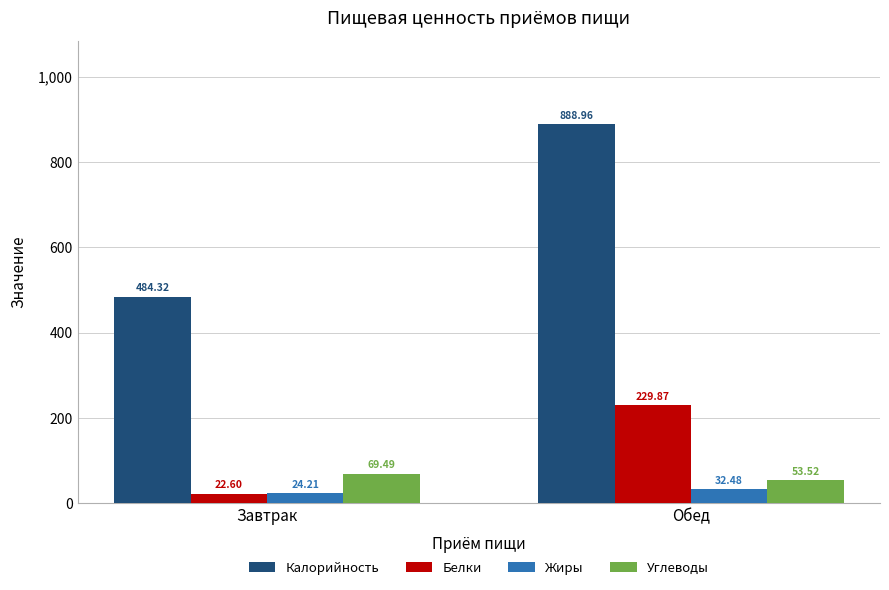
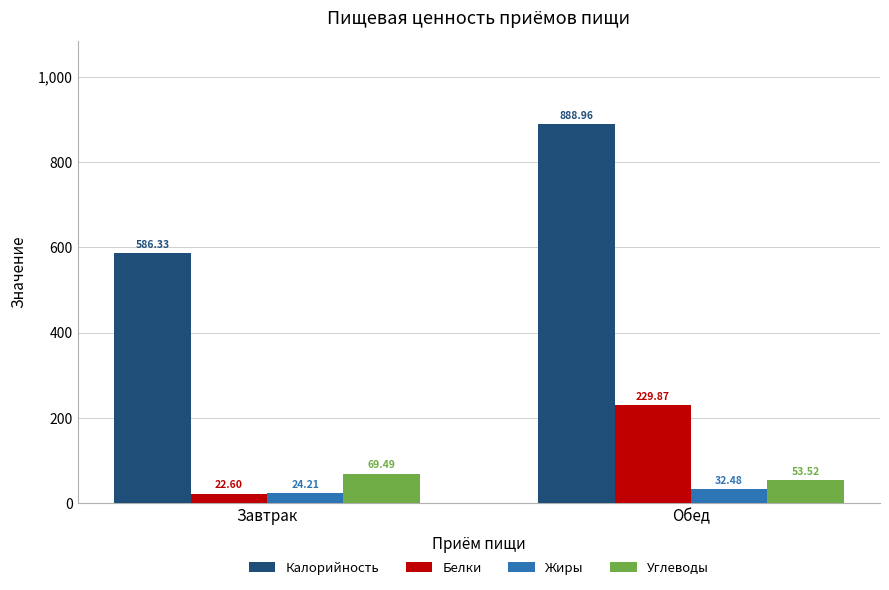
  {
    "Калорийность": {
-     "Завтрак": 484.32,
+     "Завтрак": 586.33,
      "Обед": 888.96
    },
    "Белки": {
      "Завтрак": 22.60,
      "Обед": 229.87
    },
    "Жиры": {
      "Завтрак": 24.21,
      "Обед": 32.48
    },
    "Углеводы": {
      "Завтрак": 69.49,
      "Обед": 53.52
    }
  }
